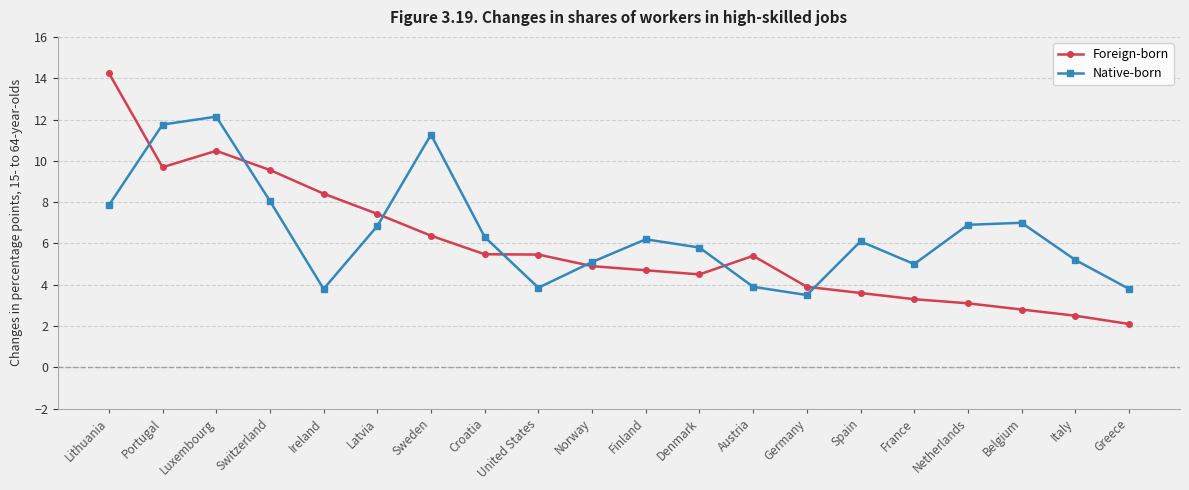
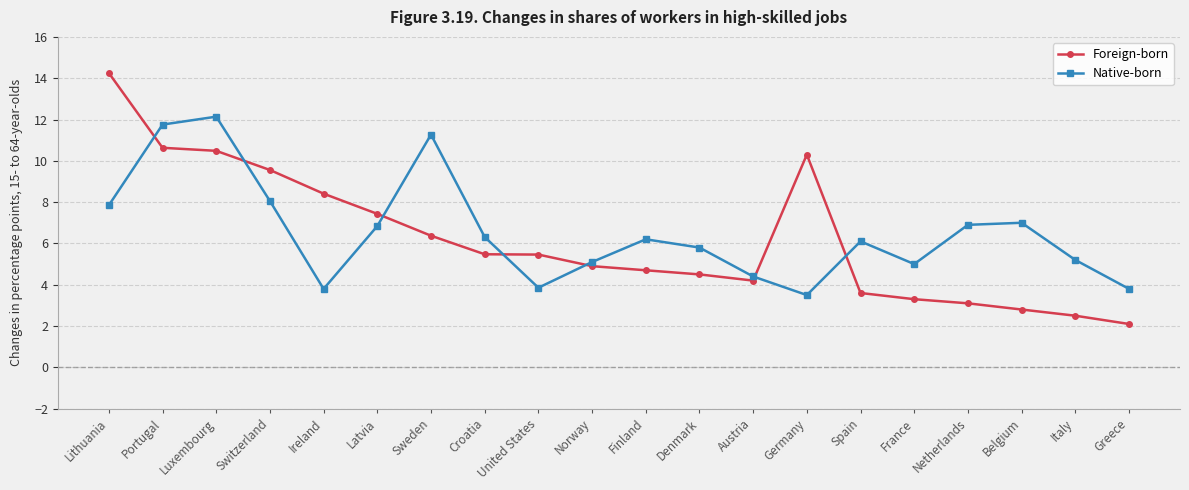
  {
    "Foreign-born": {
      "Lithuania": 14.3,
-     "Portugal": 9.7,
+     "Portugal": 10.6,
      "Luxembourg": 10.5,
      "Switzerland": 9.6,
      "Ireland": 8.4,
      "Latvia": 7.4,
      "Sweden": 6.4,
      "Croatia": 5.5,
      "United States": 5.5,
      "Norway": 4.9,
      "Finland": 4.7,
      "Denmark": 4.5,
-     "Austria": 5.4,
-     "Germany": 3.9,
+     "Austria": 4.2,
+     "Germany": 10.3,
      "Spain": 3.6,
      "France": 3.3,
      "Netherlands": 3.1,
      "Belgium": 2.8,
      "Italy": 2.5,
      "Greece": 2.1
    },
    "Native-born": {
      "Lithuania": 7.8,
      "Portugal": 11.8,
      "Luxembourg": 12.1,
      "Switzerland": 8.1,
      "Ireland": 3.8,
      "Latvia": 6.8,
      "Sweden": 11.3,
      "Croatia": 6.3,
      "United States": 3.9,
      "Norway": 5.1,
      "Finland": 6.2,
      "Denmark": 5.8,
-     "Austria": 3.9,
+     "Austria": 4.4,
      "Germany": 3.5,
      "Spain": 6.1,
      "France": 5.0,
      "Netherlands": 6.9,
      "Belgium": 7.0,
      "Italy": 5.2,
      "Greece": 3.8
    }
  }
